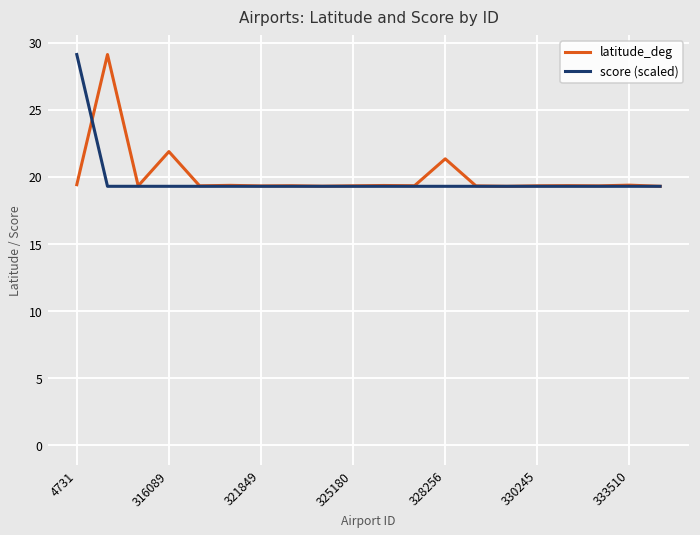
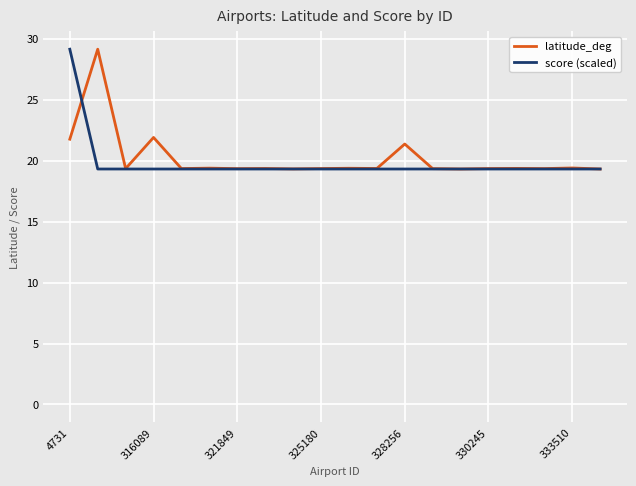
  {
    "latitude_deg": {
-     "4731": 19.4,
+     "4731": 21.8,
      "316089": 21.9,
      "328256": 21.4
    },
    "score (scaled)": {
      "4731": 29.1,
      "316089": 19.3,
      "328256": 19.3
    }
  }
